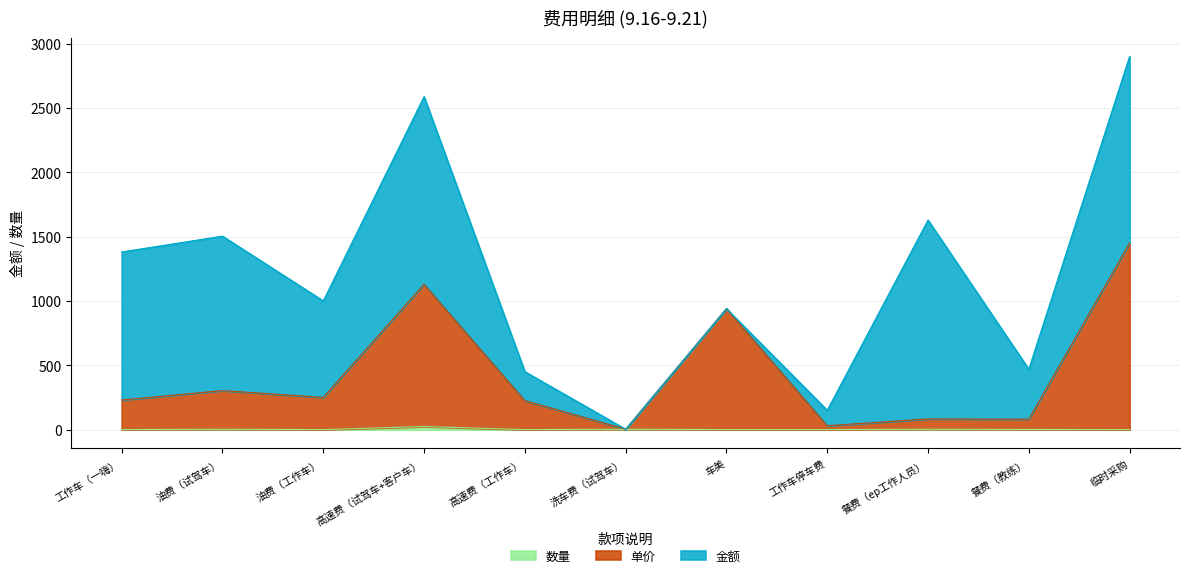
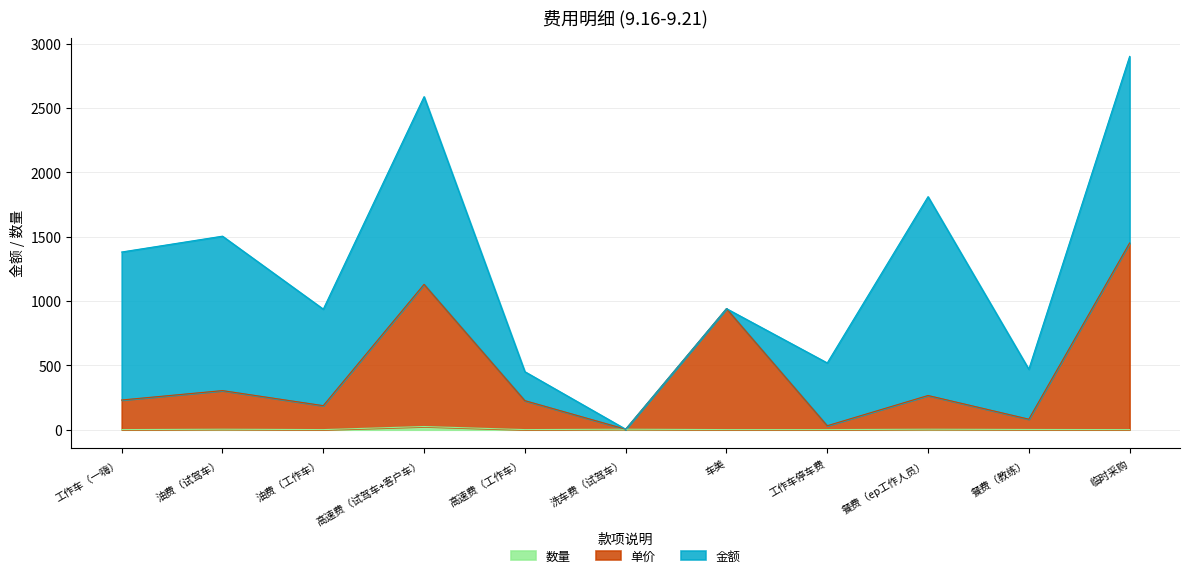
  {
    "数量": {
      "工作车（一嗨）": 0,
      "油费（试驾车）": 0,
      "油费（工作车）": 0,
      "高速费（试驾车+客户车）": 30,
      "高速费（工作车）": 0,
      "车美": 0,
      "工作车停车费": 0,
      "餐费（ep工作人员）": 0,
      "餐费（教练）": 0,
      "临时采购": 0
    },
    "单价": {
      "工作车（一嗨）": 230,
      "油费（试驾车）": 300,
-     "油费（工作车）": 250,
+     "油费（工作车）": 190,
      "高速费（试驾车+客户车）": 1100,
      "高速费（工作车）": 230,
      "工作车停车费": 30,
-     "餐费（ep工作人员）": 80,
+     "餐费（ep工作人员）": 260,
      "餐费（教练）": 80,
      "临时采购": 1450
    },
    "金额": {
      "工作车（一嗨）": 1150,
      "油费（试驾车）": 1200,
      "油费（工作车）": 750,
      "高速费（试驾车+客户车）": 1460,
      "高速费（工作车）": 230,
-     "工作车停车费": 120,
+     "工作车停车费": 490,
      "餐费（ep工作人员）": 1550,
      "餐费（教练）": 390,
      "临时采购": 1450
    }
  }
